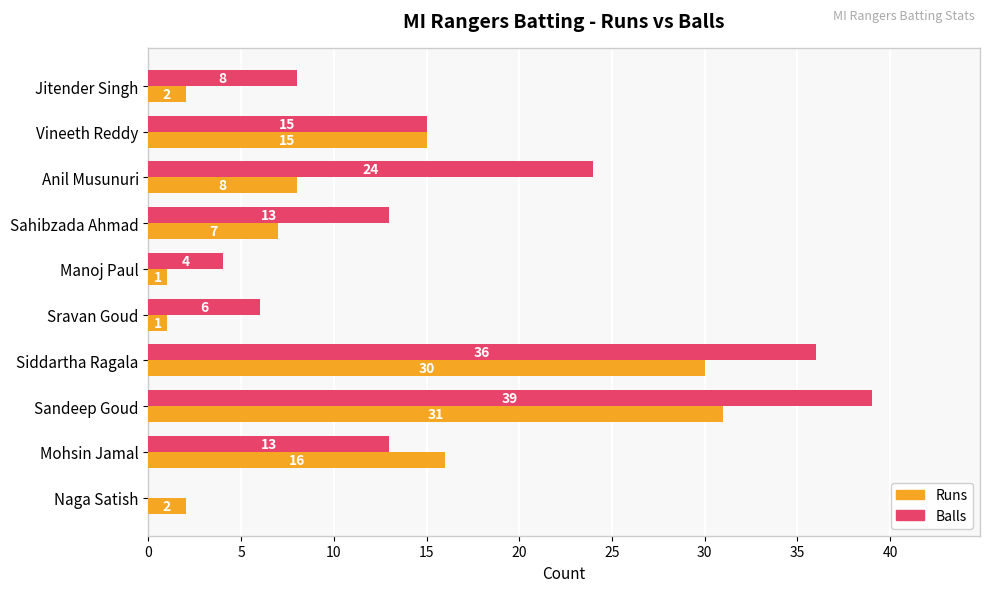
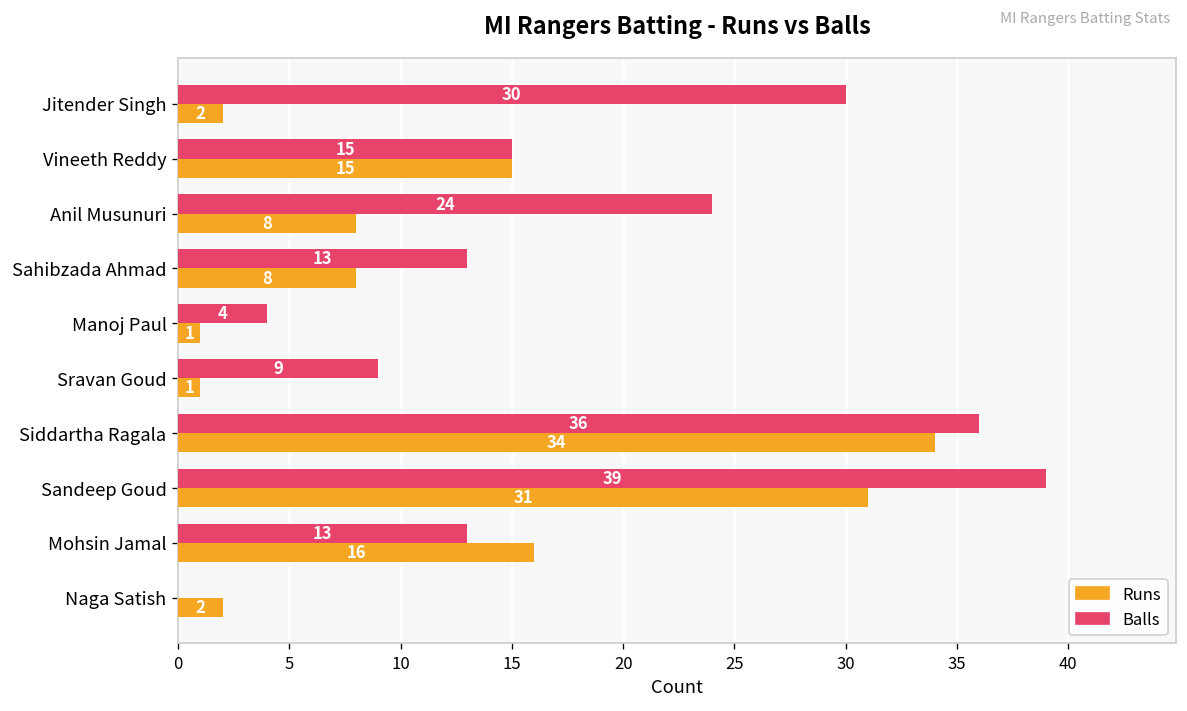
  {
    "Runs": {
      "Jitender Singh": 2,
      "Vineeth Reddy": 15,
      "Anil Musunuri": 8,
-     "Sahibzada Ahmad": 7,
+     "Sahibzada Ahmad": 8,
      "Manoj Paul": 1,
      "Sravan Goud": 1,
-     "Siddartha Ragala": 30,
+     "Siddartha Ragala": 34,
      "Sandeep Goud": 31,
      "Mohsin Jamal": 16,
      "Naga Satish": 2
    },
    "Balls": {
-     "Jitender Singh": 8,
+     "Jitender Singh": 30,
      "Vineeth Reddy": 15,
      "Anil Musunuri": 24,
      "Sahibzada Ahmad": 13,
      "Manoj Paul": 4,
-     "Sravan Goud": 6,
+     "Sravan Goud": 9,
      "Siddartha Ragala": 36,
      "Sandeep Goud": 39,
      "Mohsin Jamal": 13
    }
  }
